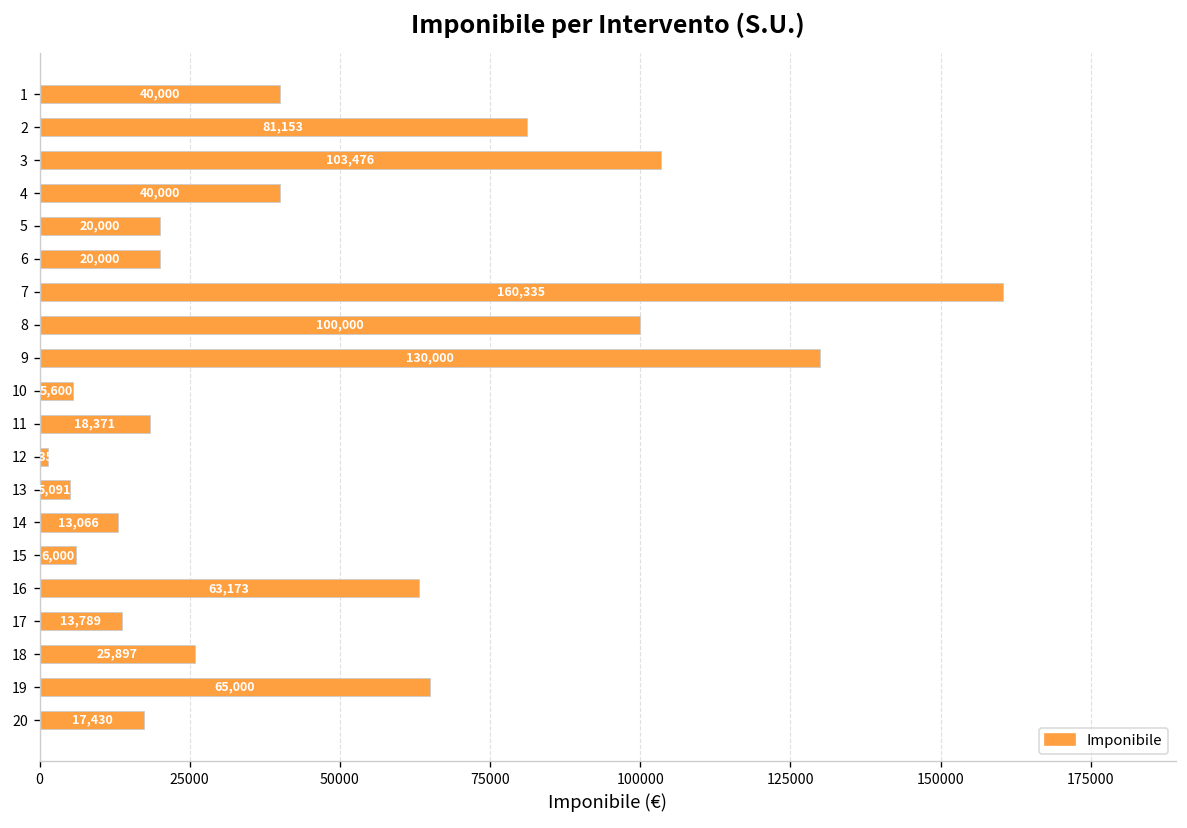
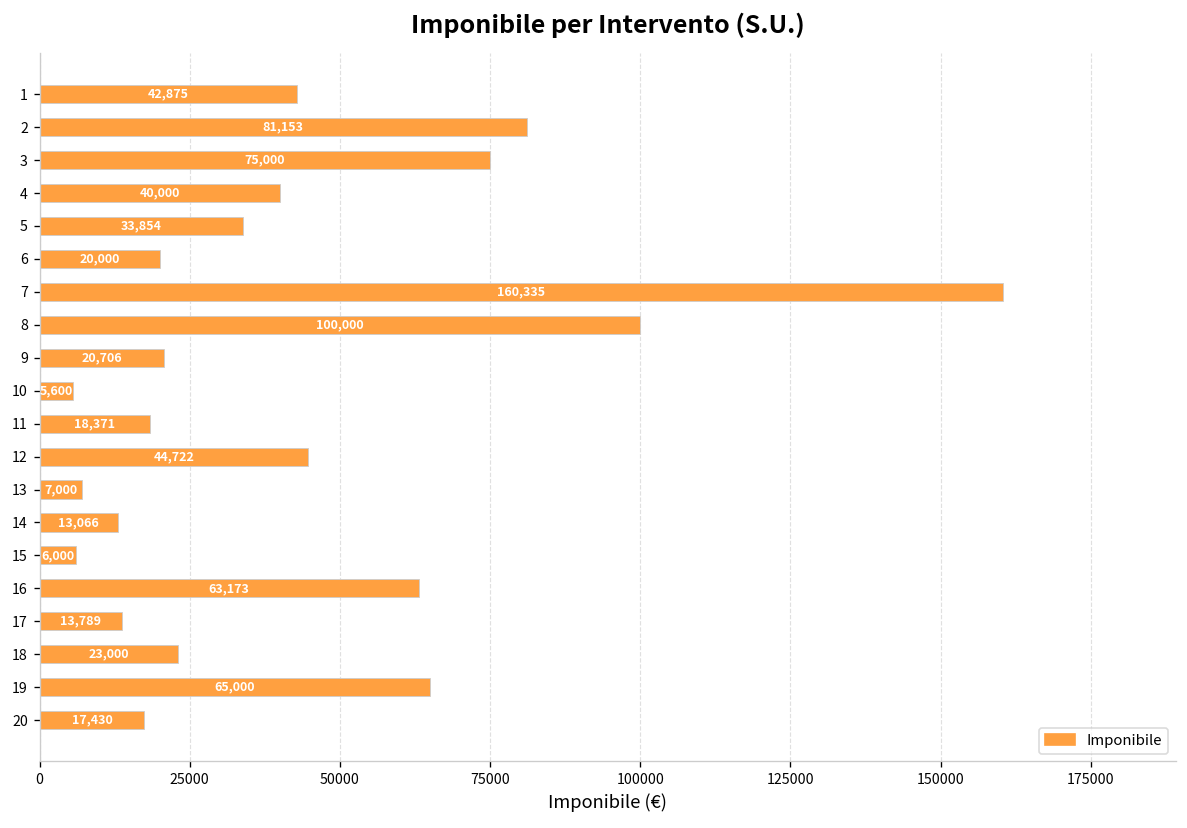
  {
-   "1": "40,000",
+   "1": "42,875",
    "2": "81,153",
-   "3": "103,476",
+   "3": "75,000",
    "4": "40,000",
-   "5": "20,000",
+   "5": "33,854",
    "6": "20,000",
    "7": "160,335",
    "8": "100,000",
-   "9": "130,000",
+   "9": "20,706",
    "10": "5,600",
    "11": "18,371",
-   "12": "1000",
-   "13": "5,091",
+   "12": "45000",
+   "13": "7,000",
    "14": "13,066",
    "15": "6,000",
    "16": "63,173",
    "17": "13,789",
-   "18": "25,897",
+   "18": "23,000",
    "19": "65,000",
    "20": "17,430"
  }
